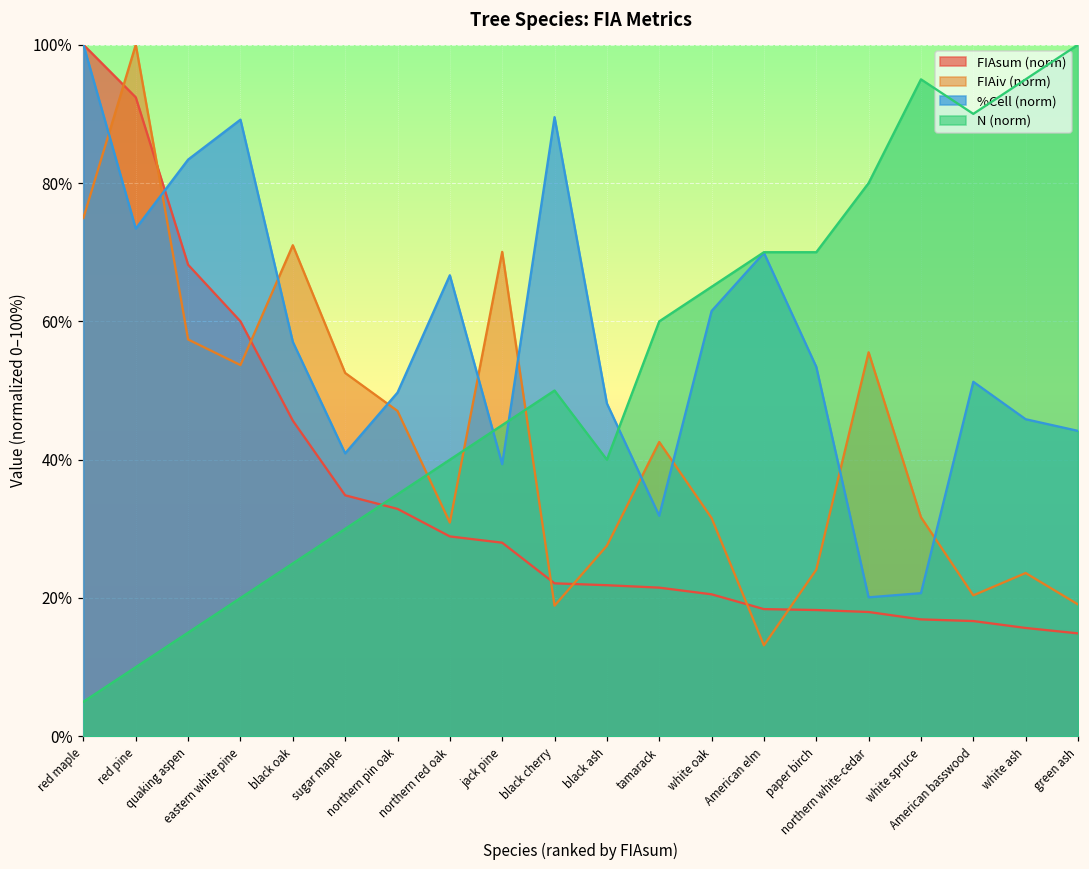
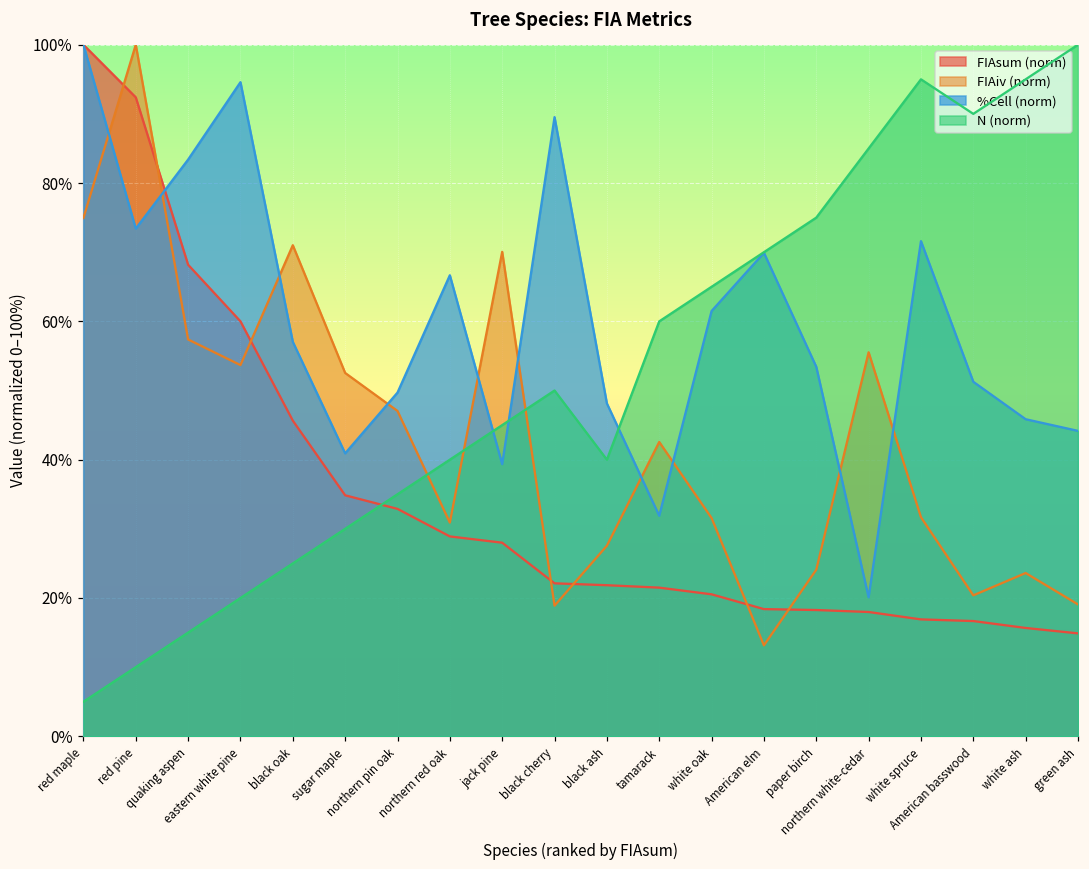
  {
    "%Cell (norm)": {
      "red pine": "73%",
      "quaking aspen": "83%",
-     "eastern white pine": "89%",
+     "eastern white pine": "95%",
      "black oak": "57%",
      "sugar maple": "41%",
      "northern pin oak": "50%",
      "northern red oak": "67%",
      "jack pine": "39%",
      "black cherry": "90%",
      "black ash": "48%",
      "tamarack": "32%",
      "white oak": "61%",
      "paper birch": "53%",
      "northern white-cedar": "20%",
-     "white spruce": "21%",
+     "white spruce": "72%",
      "American basswood": "51%",
      "white ash": "46%",
      "green ash": "44%"
    },
    "N (norm)": {
      "red maple": "5%",
      "red pine": "10%",
      "quaking aspen": "15%",
      "eastern white pine": "20%",
      "black oak": "25%",
      "sugar maple": "30%",
      "northern pin oak": "35%",
      "northern red oak": "40%",
      "jack pine": "45%",
      "black cherry": "50%",
      "black ash": "40%",
      "tamarack": "60%",
      "white oak": "65%",
-     "paper birch": "70%",
-     "northern white-cedar": "80%",
+     "paper birch": "75%",
+     "northern white-cedar": "85%",
      "white spruce": "95%",
      "green ash": "100%"
    }
  }
